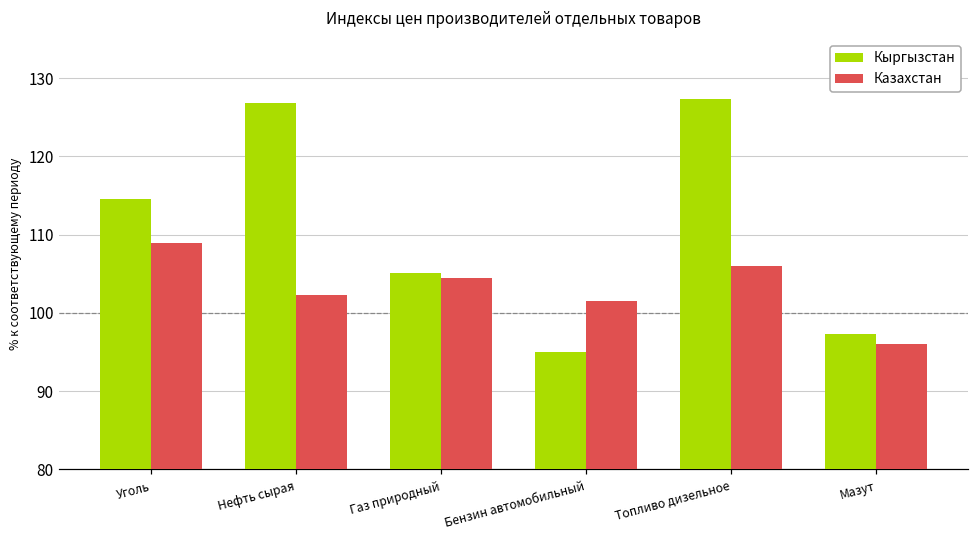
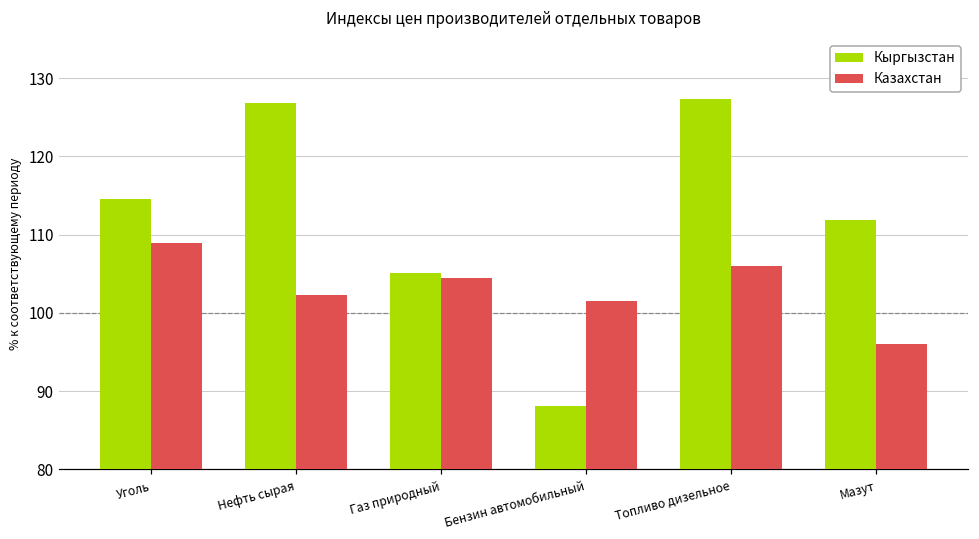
  {
    "Кыргызстан": {
      "Уголь": 115,
      "Нефть сырая": 127,
      "Газ природный": 105,
-     "Бензин автомобильный": 95,
+     "Бензин автомобильный": 88,
      "Топливо дизельное": 127,
-     "Мазут": 97
+     "Мазут": 112
    },
    "Казахстан": {
      "Уголь": 109,
      "Нефть сырая": 102,
      "Газ природный": 105,
      "Бензин автомобильный": 101,
      "Топливо дизельное": 106,
      "Мазут": 96
    }
  }
